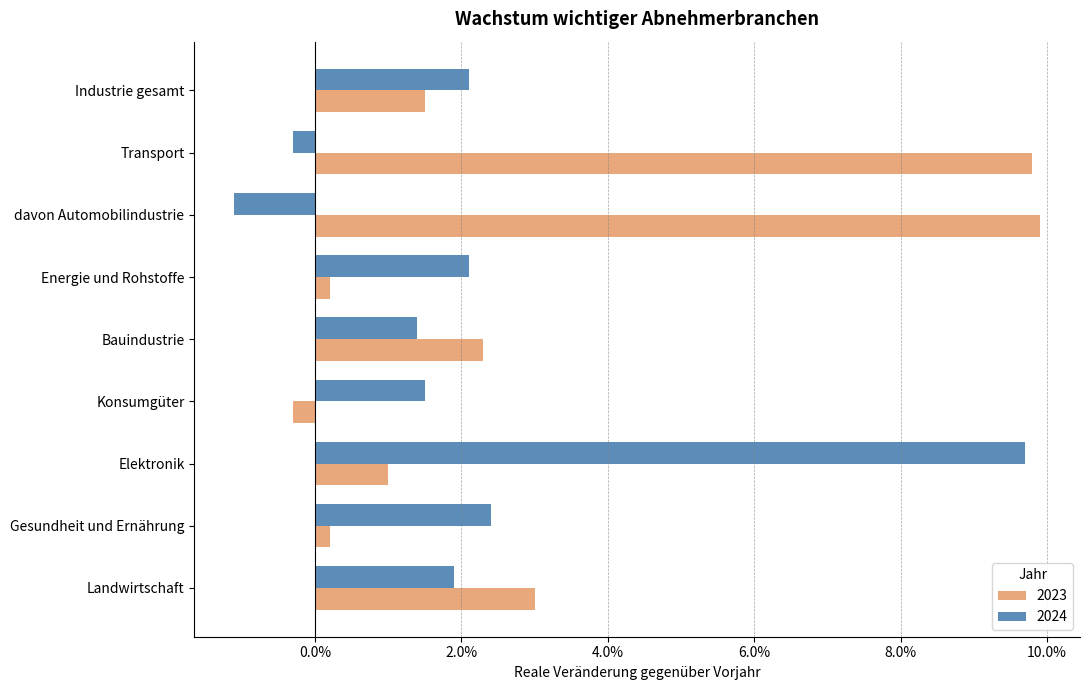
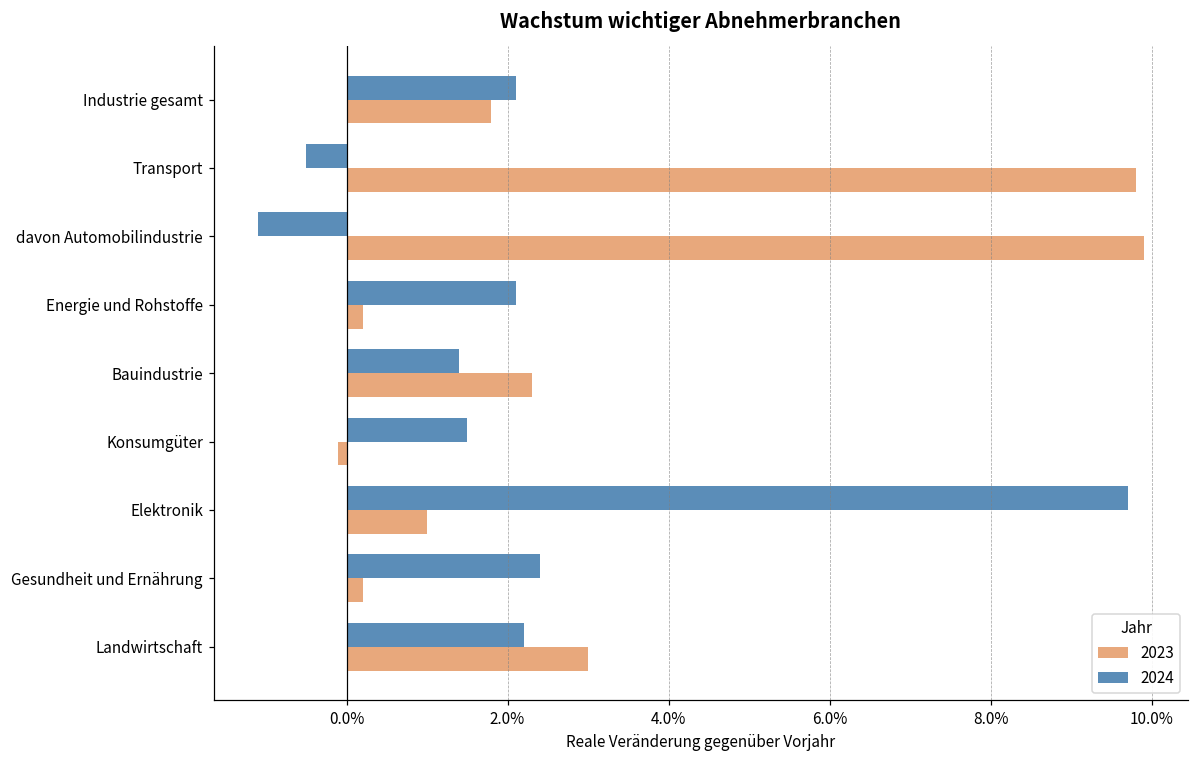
  {
    "2023": {
-     "Industrie gesamt": "1.5%",
+     "Industrie gesamt": "1.8%",
      "Transport": "9.8%",
      "davon Automobilindustrie": "9.9%",
      "Energie und Rohstoffe": "0.2%",
      "Bauindustrie": "2.3%",
-     "Konsumgüter": "-0.3%",
+     "Konsumgüter": "-0.1%",
      "Elektronik": "1.0%",
      "Gesundheit und Ernährung": "0.2%",
      "Landwirtschaft": "3.0%"
    },
    "2024": {
      "Industrie gesamt": "2.1%",
-     "Transport": "-0.3%",
+     "Transport": "-0.5%",
      "davon Automobilindustrie": "-1.1%",
      "Energie und Rohstoffe": "2.1%",
      "Bauindustrie": "1.4%",
      "Konsumgüter": "1.5%",
      "Elektronik": "9.7%",
      "Gesundheit und Ernährung": "2.4%",
-     "Landwirtschaft": "1.9%"
+     "Landwirtschaft": "2.2%"
    }
  }
